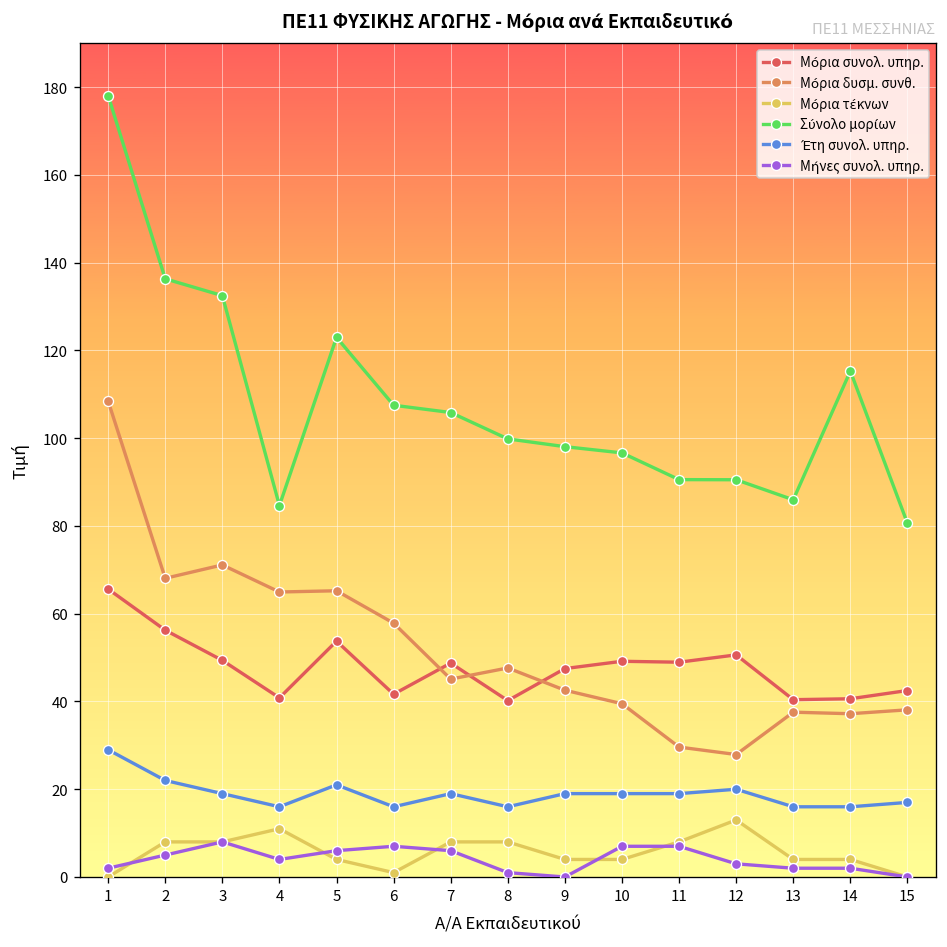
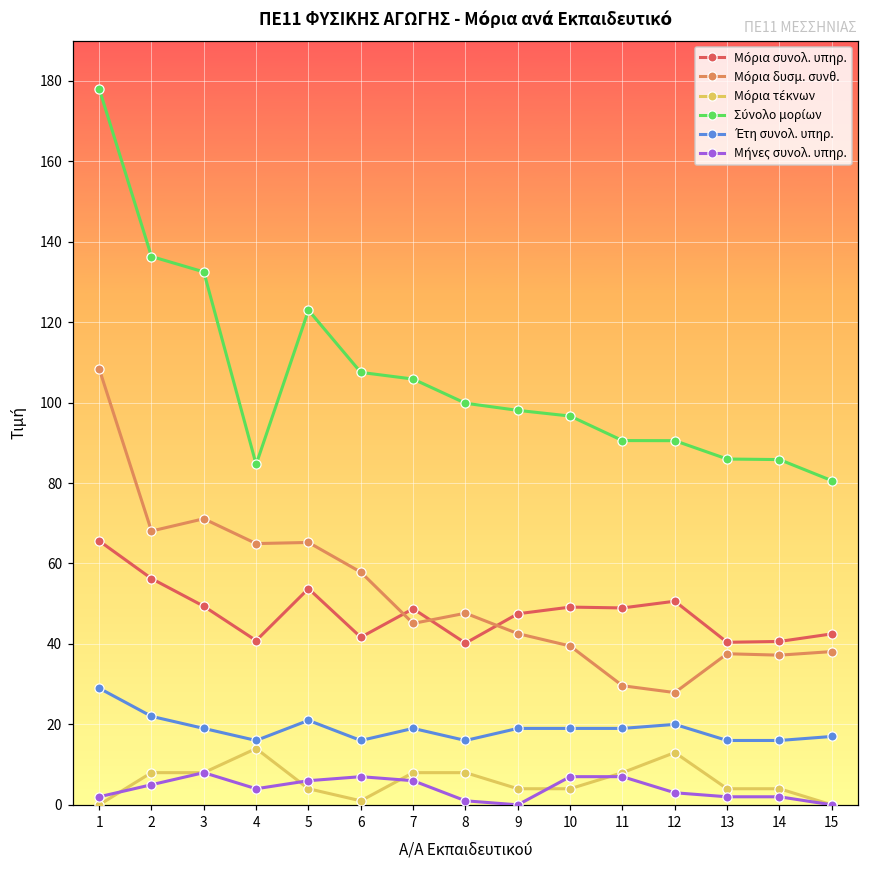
  {
    "Μόρια τέκνων": {
      "1": 0,
      "2": 8,
-     "4": 11,
+     "4": 14,
      "5": 4,
      "6": 1,
      "7": 8,
      "8": 8,
      "9": 4,
      "10": 4,
      "11": 8,
      "12": 13,
      "13": 4,
      "14": 4
    },
    "Σύνολο μορίων": {
      "1": 178,
      "2": 136,
      "3": 132,
      "4": 85,
      "5": 123,
      "6": 108,
      "7": 106,
      "8": 100,
      "9": 98,
      "10": 97,
      "11": 91,
      "12": 91,
      "13": 86,
-     "14": 115,
+     "14": 86,
      "15": 81
    },
    "Έτη συνολ. υπηρ.": {
      "1": 29,
      "2": 22,
      "3": 19,
      "4": 16,
      "5": 21,
      "6": 16,
      "7": 19,
      "8": 16,
      "9": 19,
      "10": 19,
      "11": 19,
      "12": 20,
      "13": 16,
      "14": 16,
      "15": 17
    },
    "Μήνες συνολ. υπηρ.": {
      "1": 2,
      "2": 5,
      "4": 4,
      "5": 6,
      "6": 7,
      "7": 6,
      "8": 1,
      "9": 0,
      "10": 7,
      "11": 7,
      "12": 3,
      "13": 2,
      "14": 2
    }
  }
